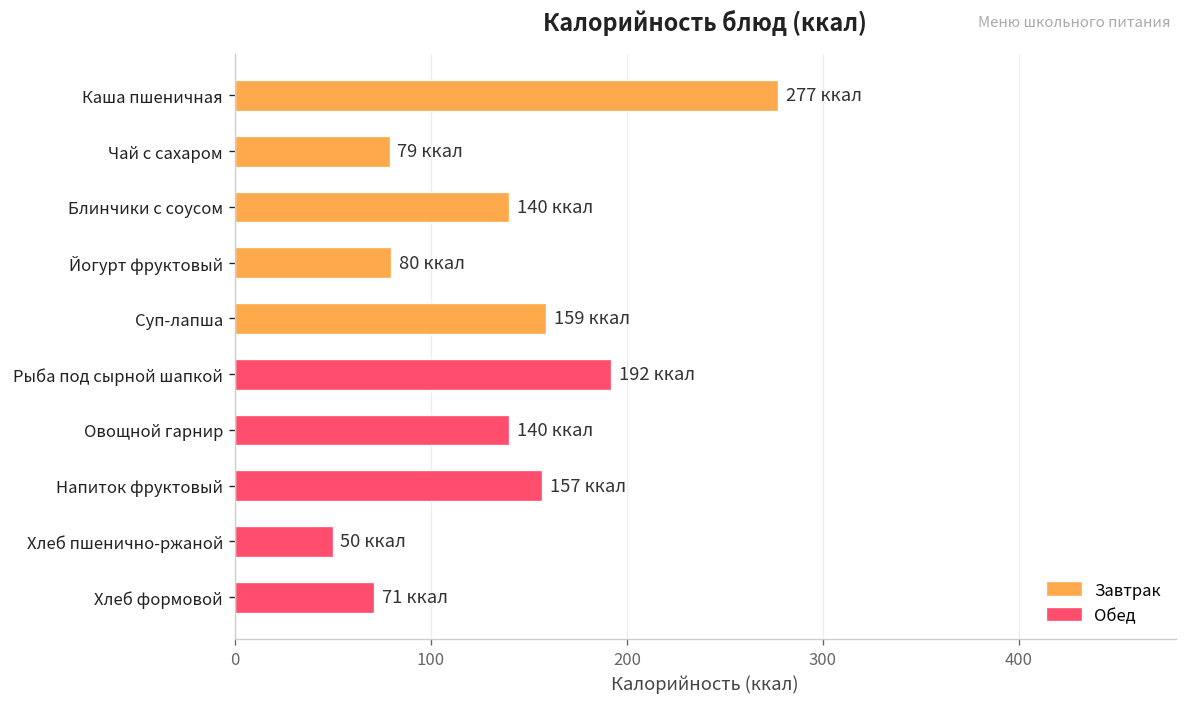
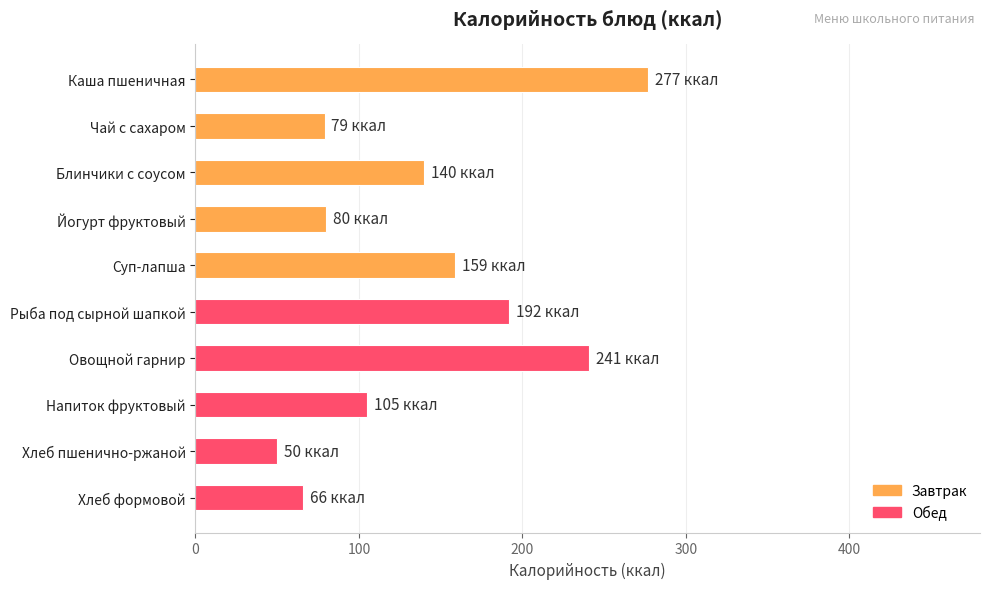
  {
    "Каша пшеничная": 277,
    "Чай с сахаром": 79,
    "Блинчики с соусом": 140,
    "Йогурт фруктовый": 80,
    "Суп-лапша": 159,
    "Рыба под сырной шапкой": 192,
-   "Овощной гарнир": 140,
-   "Напиток фруктовый": 157,
+   "Овощной гарнир": 241,
+   "Напиток фруктовый": 105,
    "Хлеб пшенично-ржаной": 50,
-   "Хлеб формовой": 71
+   "Хлеб формовой": 66
  }
